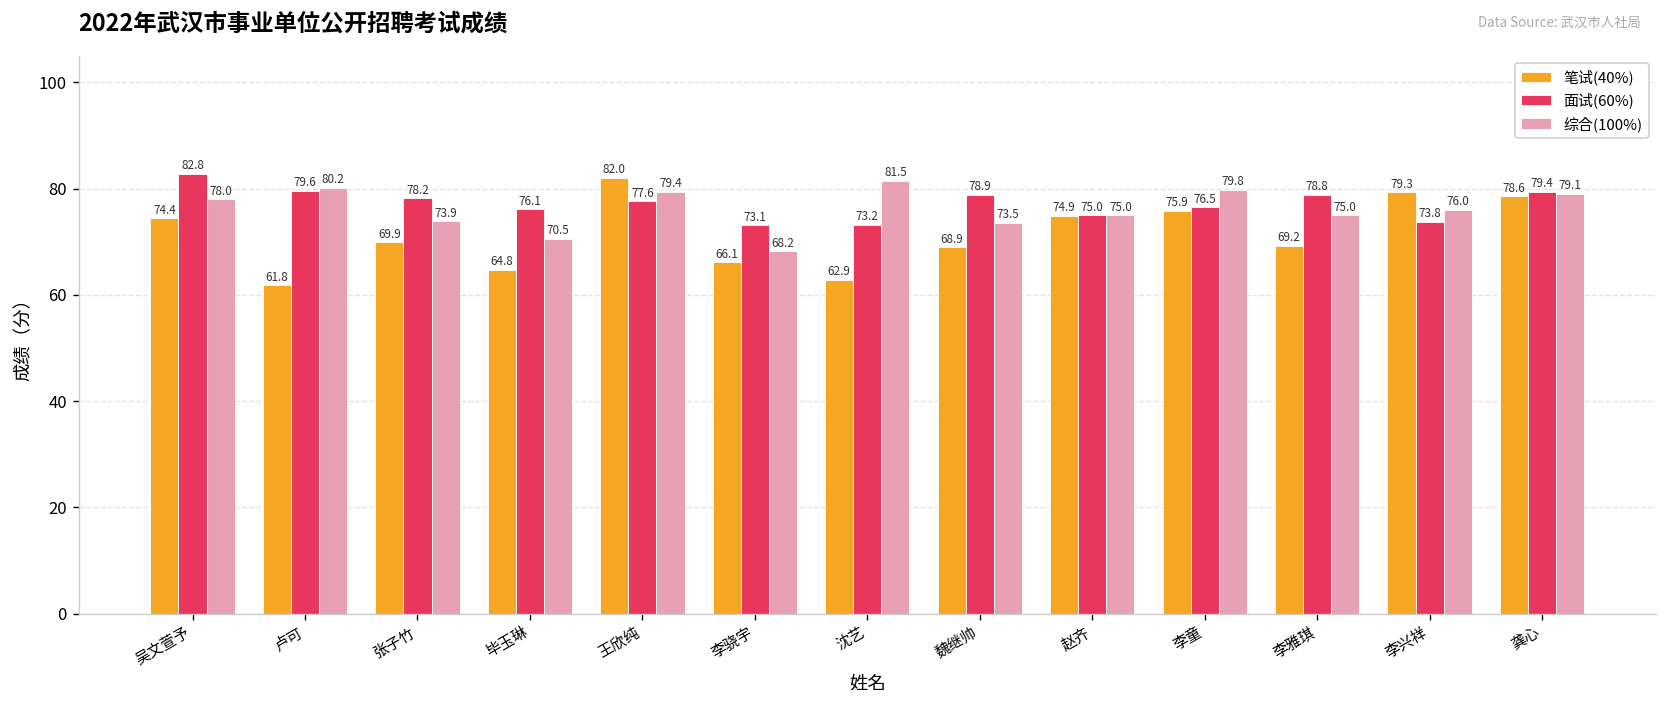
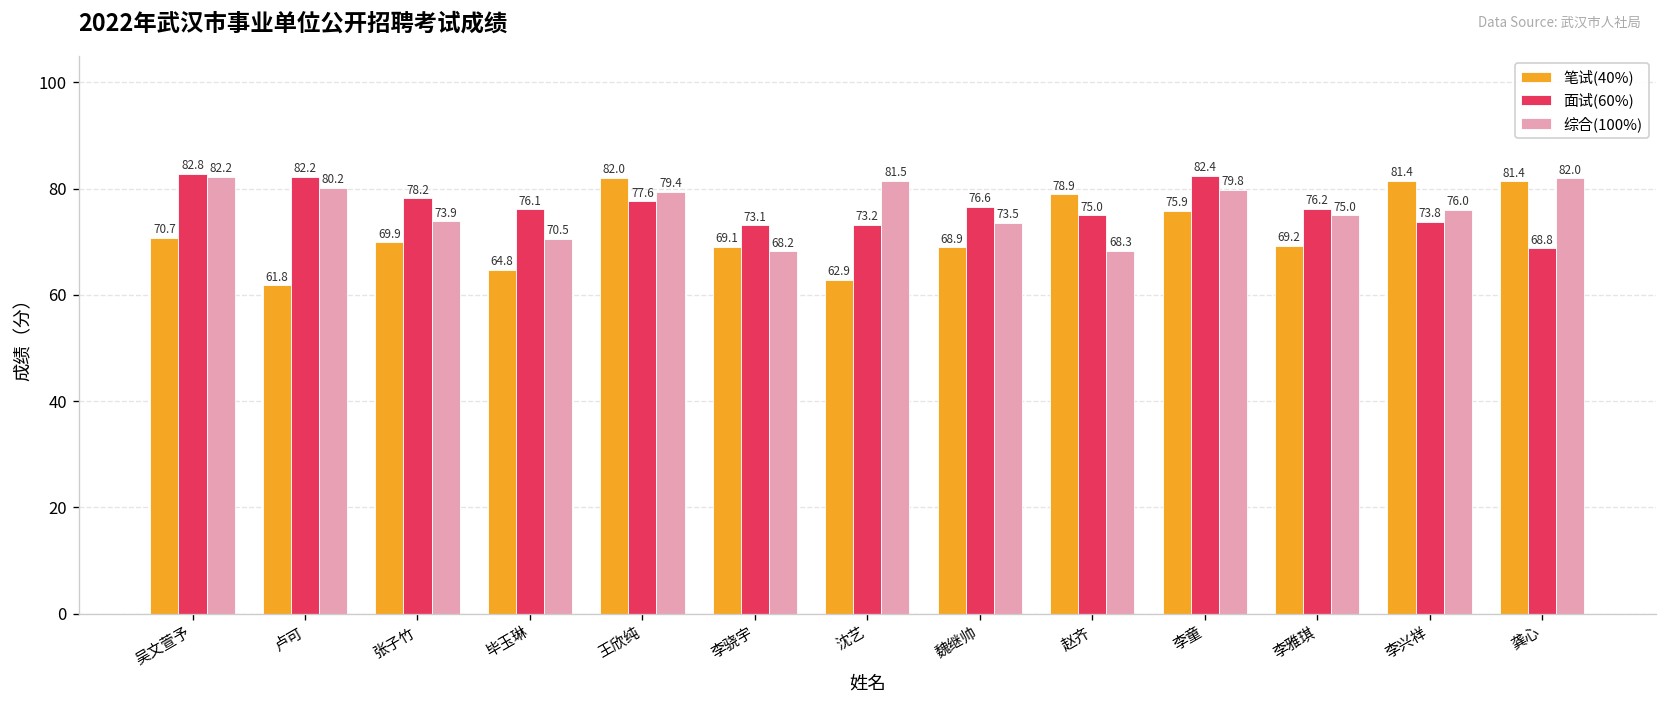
  {
    "笔试(40%)": {
-     "吴文萱予": 74.4,
+     "吴文萱予": 70.7,
      "卢可": 61.8,
      "张子竹": 69.9,
      "毕玉琳": 64.8,
      "王欣纯": 82.0,
-     "李骁宇": 66.1,
+     "李骁宇": 69.1,
      "沈艺": 62.9,
      "魏继帅": 68.9,
-     "赵齐": 74.9,
+     "赵齐": 78.9,
      "李童": 75.9,
      "李雅琪": 69.2,
-     "李兴祥": 79.3,
-     "龚心": 78.6
+     "李兴祥": 81.4,
+     "龚心": 81.4
    },
    "面试(60%)": {
      "吴文萱予": 82.8,
-     "卢可": 79.6,
+     "卢可": 82.2,
      "张子竹": 78.2,
      "毕玉琳": 76.1,
      "王欣纯": 77.6,
      "李骁宇": 73.1,
      "沈艺": 73.2,
-     "魏继帅": 78.9,
+     "魏继帅": 76.6,
      "赵齐": 75.0,
-     "李童": 76.5,
-     "李雅琪": 78.8,
+     "李童": 82.4,
+     "李雅琪": 76.2,
      "李兴祥": 73.8,
-     "龚心": 79.4
+     "龚心": 68.8
    },
    "综合(100%)": {
-     "吴文萱予": 78.0,
+     "吴文萱予": 82.2,
      "卢可": 80.2,
      "张子竹": 73.9,
      "毕玉琳": 70.5,
      "王欣纯": 79.4,
      "李骁宇": 68.2,
      "沈艺": 81.5,
      "魏继帅": 73.5,
-     "赵齐": 75.0,
+     "赵齐": 68.3,
      "李童": 79.8,
      "李雅琪": 75.0,
      "李兴祥": 76.0,
-     "龚心": 79.1
+     "龚心": 82.0
    }
  }
